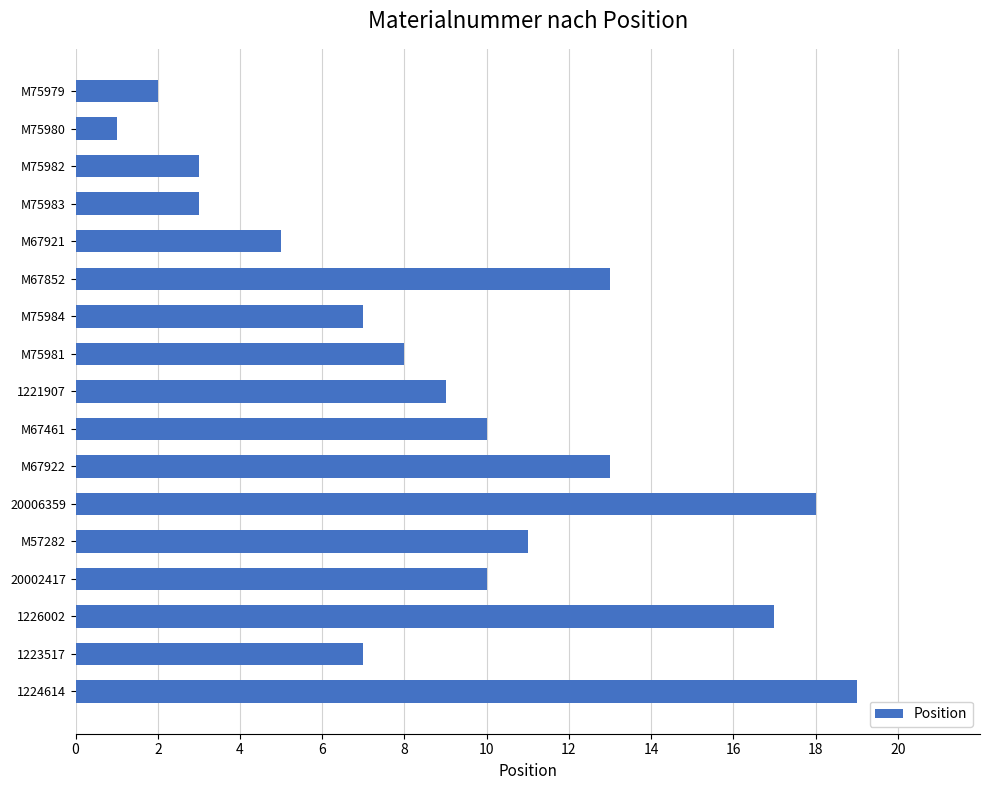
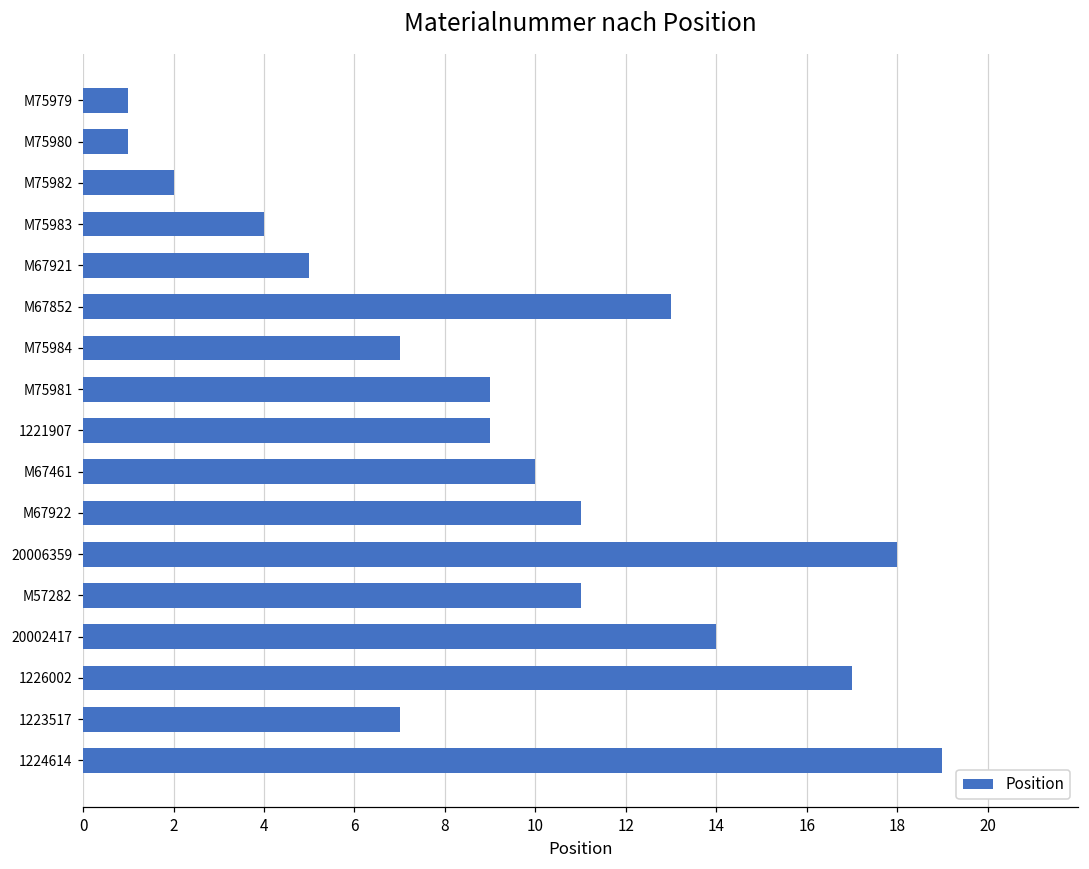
  {
-   "M75979": 2,
+   "M75979": 1,
    "M75980": 1,
-   "M75982": 3,
-   "M75983": 3,
+   "M75982": 2,
+   "M75983": 4,
    "M67921": 5,
    "M67852": 13,
    "M75984": 7,
-   "M75981": 8,
+   "M75981": 9,
    "1221907": 9,
    "M67461": 10,
-   "M67922": 13,
+   "M67922": 11,
    "20006359": 18,
    "M57282": 11,
-   "20002417": 10,
+   "20002417": 14,
    "1226002": 17,
    "1223517": 7,
    "1224614": 19
  }
